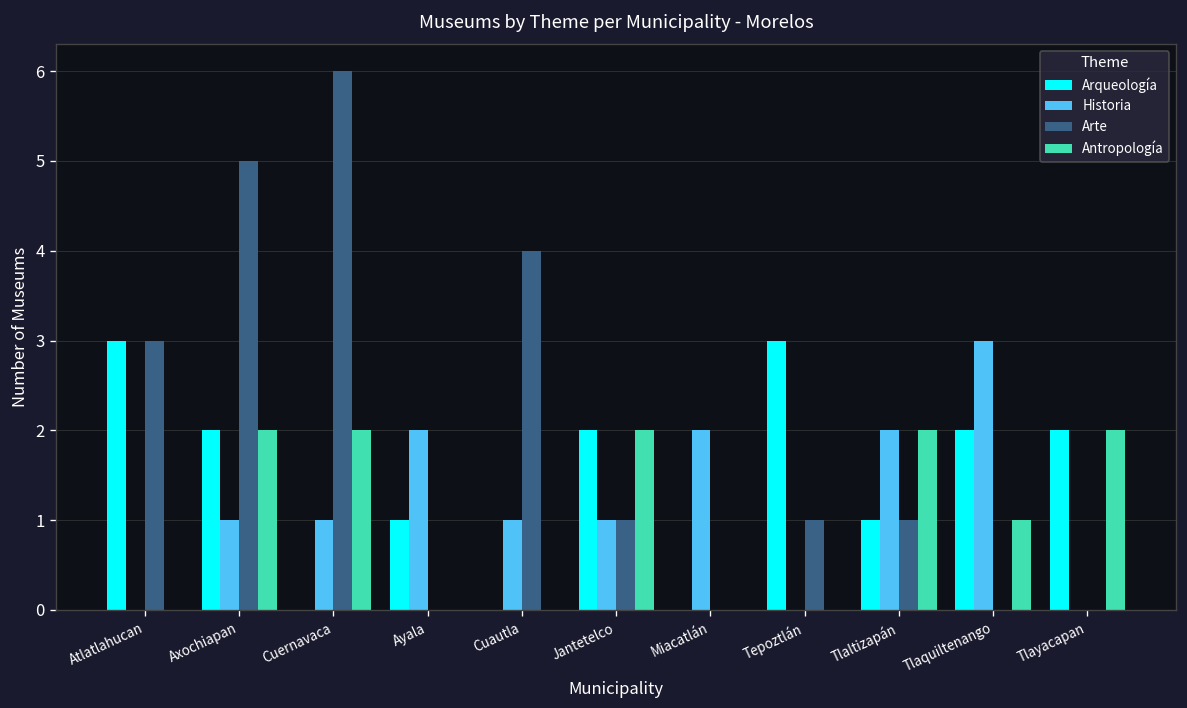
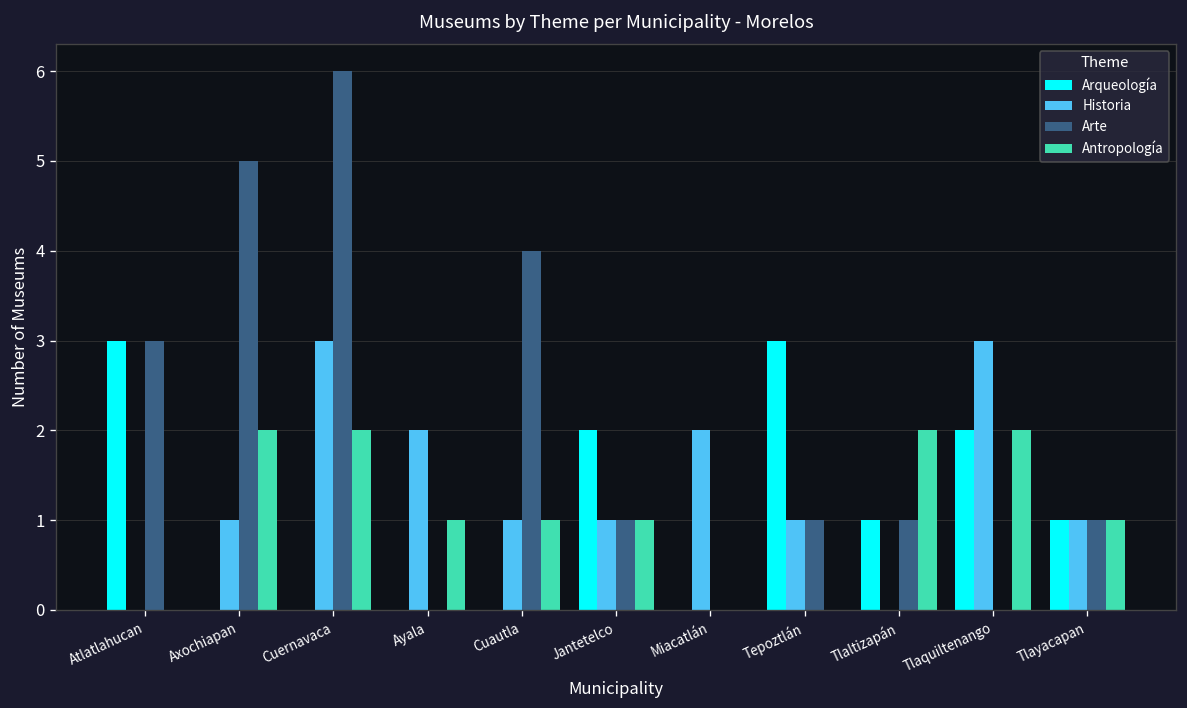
  {
    "Arqueología": {
      "Atlatlahucan": 3,
-     "Axochiapan": 2,
+     "Axochiapan": 0,
      "Cuernavaca": 0,
-     "Ayala": 1,
+     "Ayala": 0,
      "Cuautla": 0,
      "Jantetelco": 2,
      "Miacatlán": 0,
      "Tepoztlán": 3,
      "Tlaltizapán": 1,
      "Tlaquiltenango": 2,
-     "Tlayacapan": 2
+     "Tlayacapan": 1
    },
    "Historia": {
      "Atlatlahucan": 0,
      "Axochiapan": 1,
-     "Cuernavaca": 1,
+     "Cuernavaca": 3,
      "Ayala": 2,
      "Cuautla": 1,
      "Jantetelco": 1,
      "Miacatlán": 2,
-     "Tepoztlán": 0,
-     "Tlaltizapán": 2,
+     "Tepoztlán": 1,
+     "Tlaltizapán": 0,
      "Tlaquiltenango": 3,
-     "Tlayacapan": 0
+     "Tlayacapan": 1
    },
    "Arte": {
      "Atlatlahucan": 3,
      "Axochiapan": 5,
      "Cuernavaca": 6,
      "Ayala": 0,
      "Cuautla": 4,
      "Jantetelco": 1,
      "Miacatlán": 0,
      "Tepoztlán": 1,
      "Tlaltizapán": 1,
      "Tlaquiltenango": 0,
-     "Tlayacapan": 0
+     "Tlayacapan": 1
    },
    "Antropología": {
      "Atlatlahucan": 0,
      "Axochiapan": 2,
      "Cuernavaca": 2,
-     "Ayala": 0,
-     "Cuautla": 0,
-     "Jantetelco": 2,
+     "Ayala": 1,
+     "Cuautla": 1,
+     "Jantetelco": 1,
      "Miacatlán": 0,
      "Tepoztlán": 0,
      "Tlaltizapán": 2,
-     "Tlaquiltenango": 1,
-     "Tlayacapan": 2
+     "Tlaquiltenango": 2,
+     "Tlayacapan": 1
    }
  }
